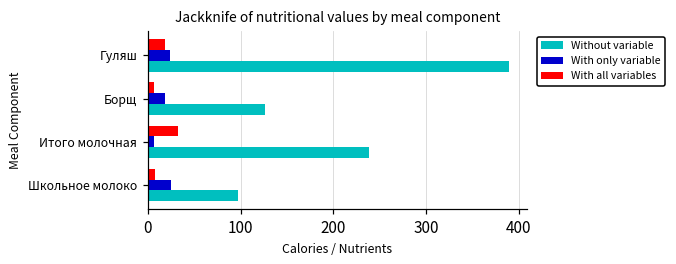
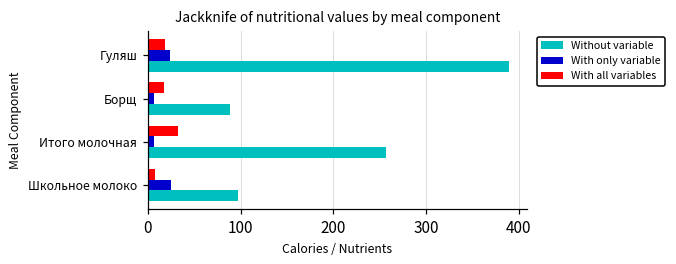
  {
    "Without variable": {
      "Гуляш": 390,
-     "Борщ": 130,
-     "Итого молочная": 240,
+     "Борщ": 90,
+     "Итого молочная": 260,
      "Школьное молоко": 100
    },
    "With only variable": {
      "Гуляш": 20,
-     "Борщ": 20,
+     "Борщ": 10,
      "Итого молочная": 10,
      "Школьное молоко": 30
    },
    "With all variables": {
      "Гуляш": 20,
-     "Борщ": 10,
+     "Борщ": 20,
      "Итого молочная": 30,
      "Школьное молоко": 10
    }
  }
